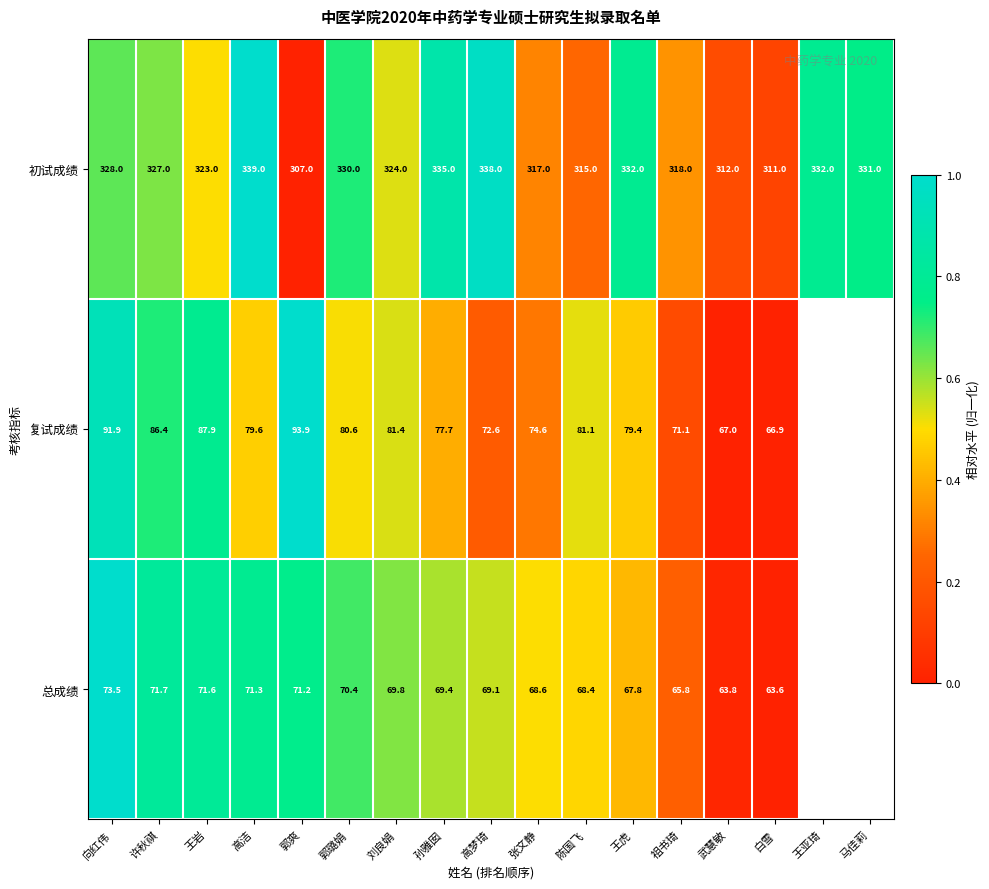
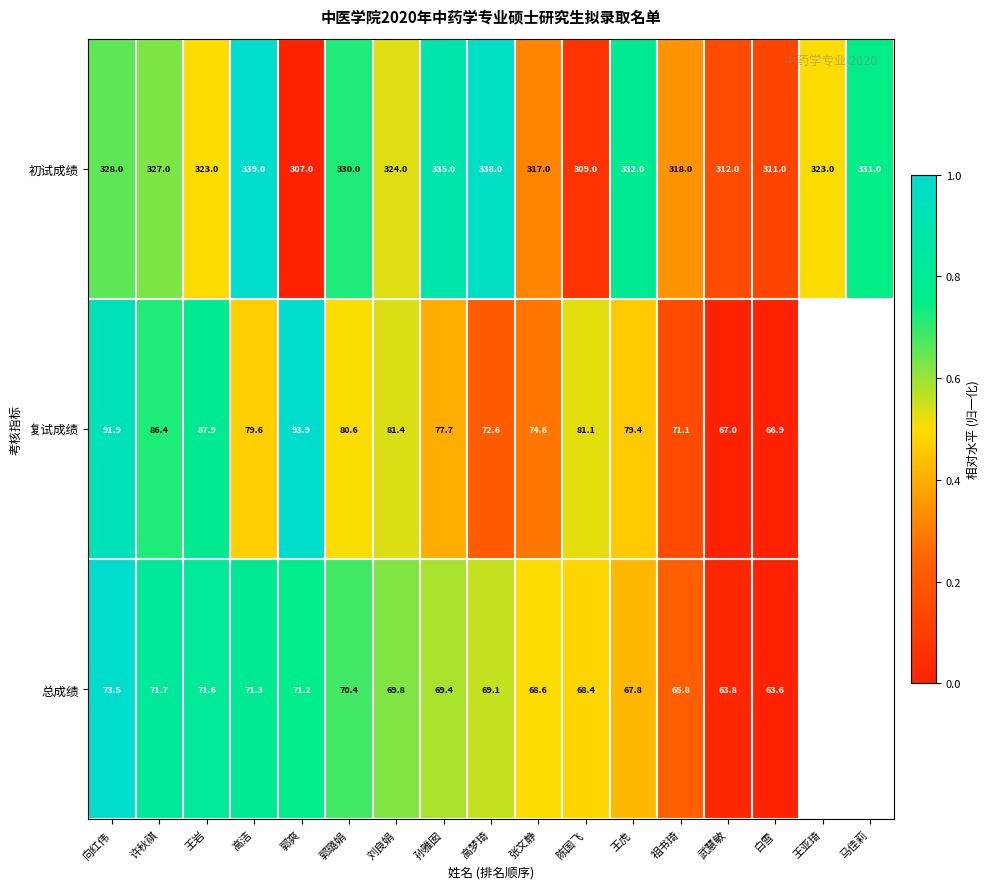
  {
    "初试成绩": {
      "向红伟": 328.0,
      "许秋祺": 327.0,
      "王岩": 323.0,
      "高洁": 339.0,
      "郭爽": 307.0,
      "郭璐娟": 330.0,
      "刘良娟": 324.0,
      "孙雅囡": 335.0,
      "高梦琦": 338.0,
      "张文静": 317.0,
-     "陈国飞": 315.0,
+     "陈国飞": 309.0,
      "王虎": 332.0,
      "祖书琦": 318.0,
      "武慧敏": 312.0,
      "白雪": 311.0,
-     "王亚琦": 332.0,
+     "王亚琦": 323.0,
      "马佳莉": 331.0
    },
    "复试成绩": {
      "向红伟": 91.9,
      "许秋祺": 86.4,
      "王岩": 87.9,
      "高洁": 79.6,
      "郭爽": 93.9,
      "郭璐娟": 80.6,
      "刘良娟": 81.4,
      "孙雅囡": 77.7,
      "高梦琦": 72.6,
      "张文静": 74.6,
      "陈国飞": 81.1,
      "王虎": 79.4,
      "祖书琦": 71.1,
      "武慧敏": 67.0,
      "白雪": 66.9
    },
    "总成绩": {
      "向红伟": 73.5,
      "许秋祺": 71.7,
      "王岩": 71.6,
      "高洁": 71.3,
      "郭爽": 71.2,
      "郭璐娟": 70.4,
      "刘良娟": 69.8,
      "孙雅囡": 69.4,
      "高梦琦": 69.1,
      "张文静": 68.6,
      "陈国飞": 68.4,
      "王虎": 67.8,
      "祖书琦": 65.8,
      "武慧敏": 63.8,
      "白雪": 63.6
    }
  }
